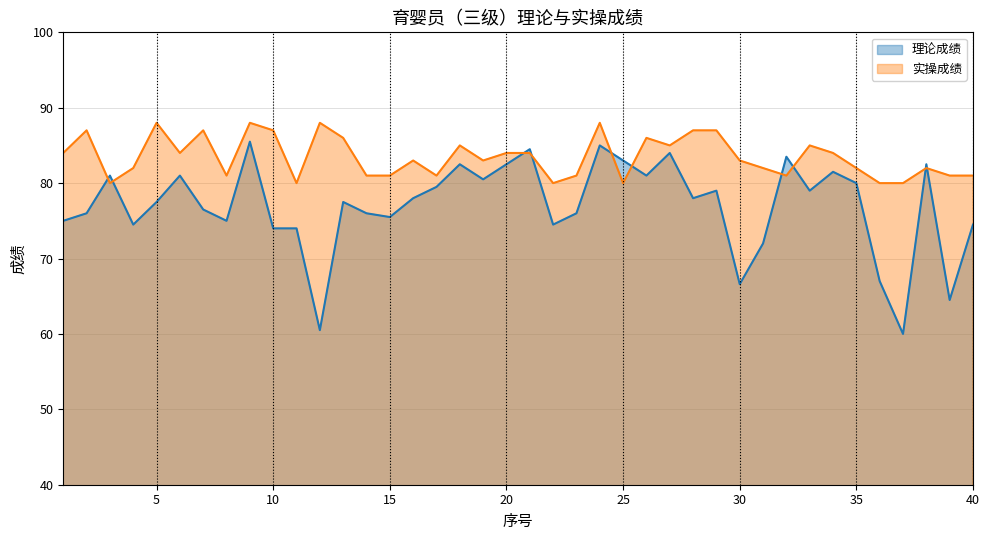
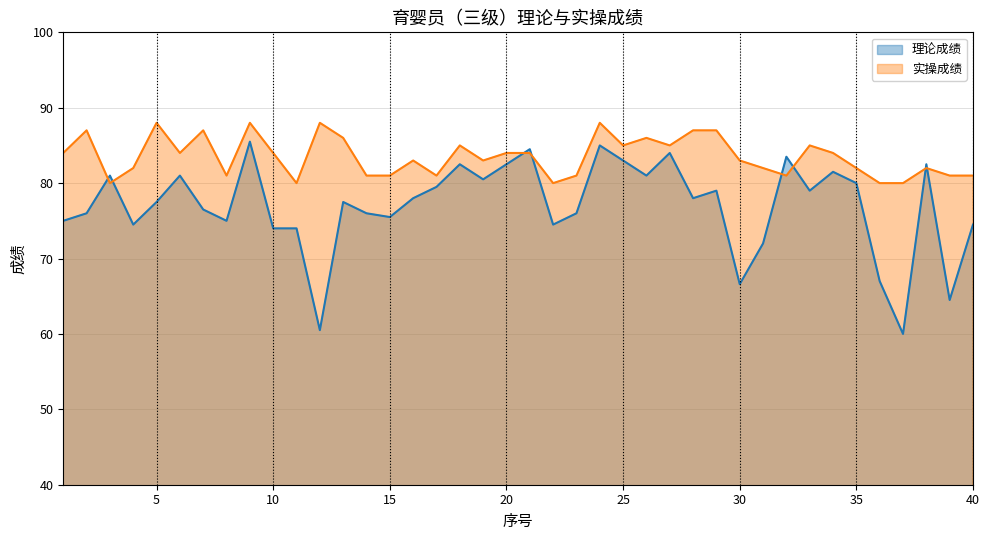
  {
    "理论成绩": {
      "5": 78,
      "10": 74,
      "15": 76,
      "20": 83,
      "25": 83,
      "30": 67,
      "35": 80,
      "40": 75
    },
    "实操成绩": {
      "5": 88,
-     "10": 87,
+     "10": 84,
      "15": 81,
      "20": 84,
-     "25": 80,
+     "25": 85,
      "30": 83,
      "35": 82,
      "40": 81
    }
  }
